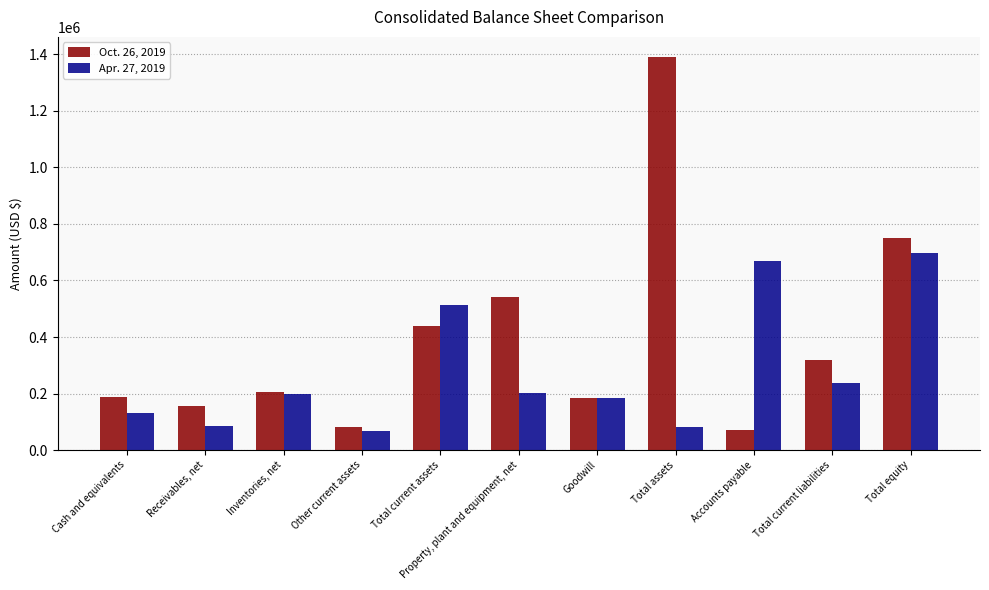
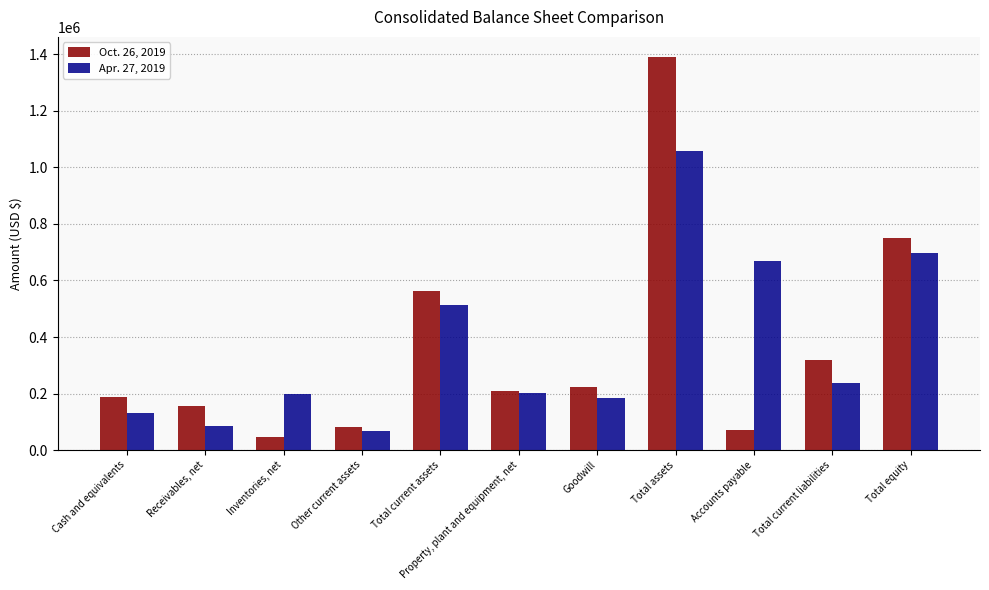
  {
    "Oct. 26, 2019": {
      "Cash and equivalents": 190000,
      "Receivables, net": 160000,
-     "Inventories, net": 210000,
+     "Inventories, net": 50000,
      "Other current assets": 80000,
-     "Total current assets": 440000,
-     "Property, plant and equipment, net": 540000,
-     "Goodwill": 190000,
+     "Total current assets": 560000,
+     "Property, plant and equipment, net": 210000,
+     "Goodwill": 220000,
      "Total assets": 1390000,
      "Accounts payable": 70000,
      "Total current liabilities": 320000,
      "Total equity": 750000
    },
    "Apr. 27, 2019": {
      "Cash and equivalents": 130000,
      "Receivables, net": 80000,
      "Inventories, net": 200000,
      "Other current assets": 70000,
      "Total current assets": 510000,
      "Property, plant and equipment, net": 200000,
      "Goodwill": 190000,
-     "Total assets": 80000,
+     "Total assets": 1060000,
      "Accounts payable": 670000,
      "Total current liabilities": 240000,
      "Total equity": 700000
    }
  }
